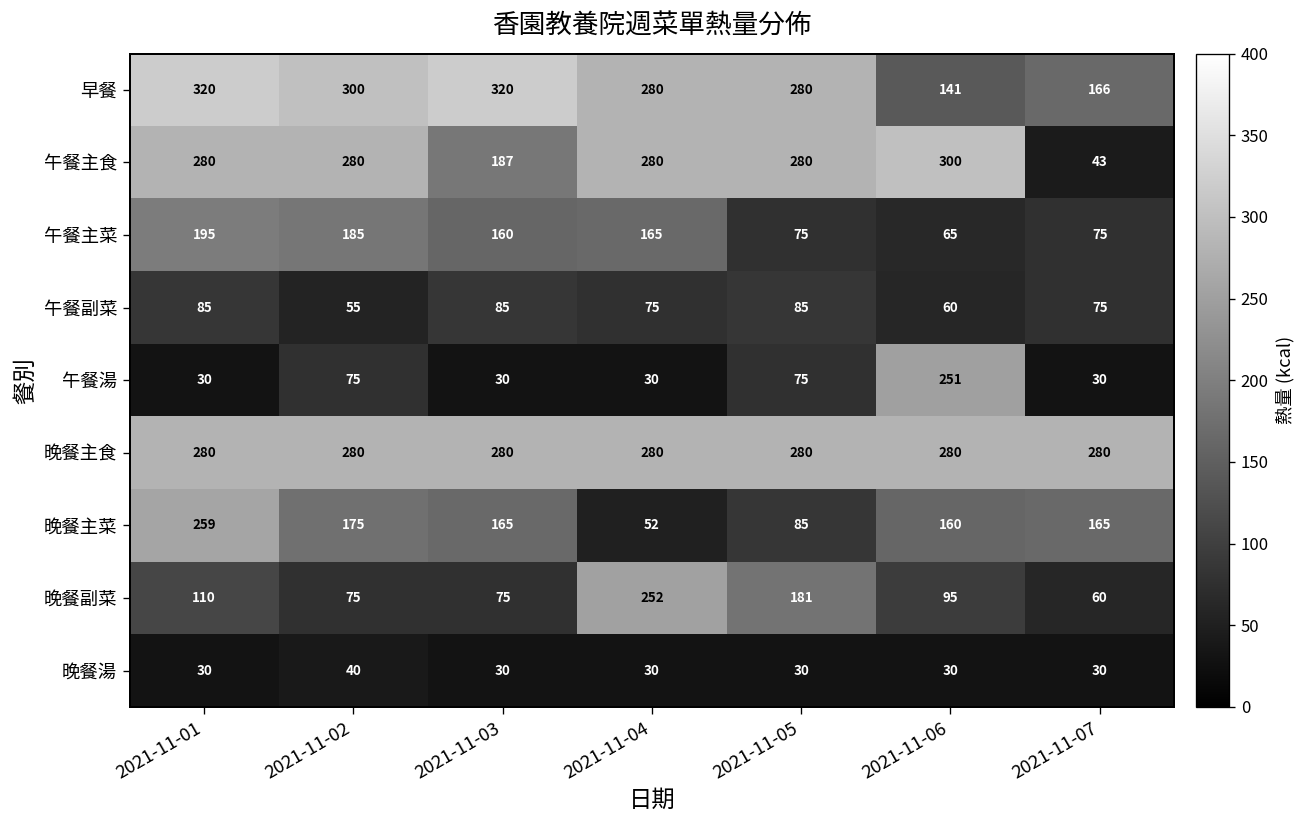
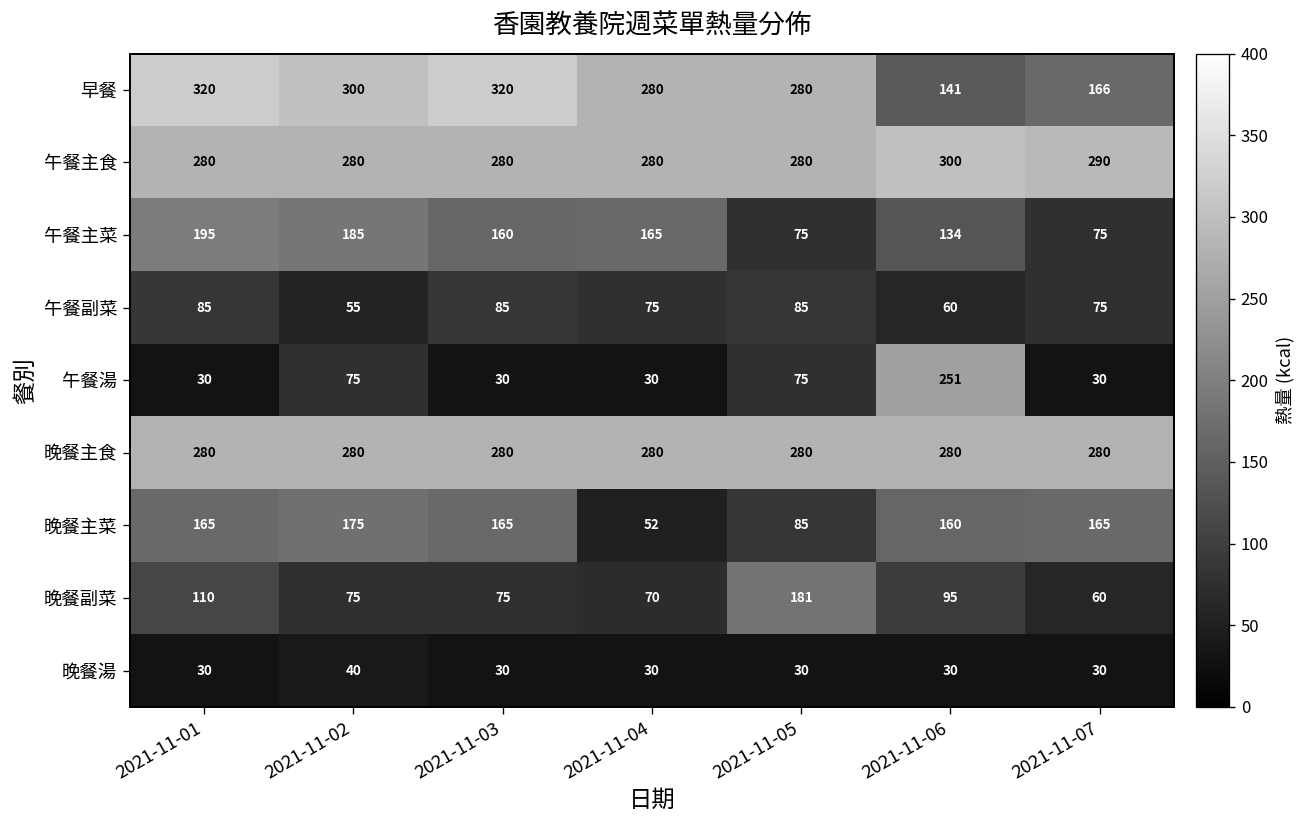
  {
    "早餐": {
      "2021-11-01": 320,
      "2021-11-02": 300,
      "2021-11-03": 320,
      "2021-11-04": 280,
      "2021-11-05": 280,
      "2021-11-06": 141,
      "2021-11-07": 166
    },
    "午餐主食": {
      "2021-11-01": 280,
      "2021-11-02": 280,
-     "2021-11-03": 187,
+     "2021-11-03": 280,
      "2021-11-04": 280,
      "2021-11-05": 280,
      "2021-11-06": 300,
-     "2021-11-07": 43
+     "2021-11-07": 290
    },
    "午餐主菜": {
      "2021-11-01": 195,
      "2021-11-02": 185,
      "2021-11-03": 160,
      "2021-11-04": 165,
      "2021-11-05": 75,
-     "2021-11-06": 65,
+     "2021-11-06": 134,
      "2021-11-07": 75
    },
    "午餐副菜": {
      "2021-11-01": 85,
      "2021-11-02": 55,
      "2021-11-03": 85,
      "2021-11-04": 75,
      "2021-11-05": 85,
      "2021-11-06": 60,
      "2021-11-07": 75
    },
    "午餐湯": {
      "2021-11-01": 30,
      "2021-11-02": 75,
      "2021-11-03": 30,
      "2021-11-04": 30,
      "2021-11-05": 75,
      "2021-11-06": 251,
      "2021-11-07": 30
    },
    "晚餐主食": {
      "2021-11-01": 280,
      "2021-11-02": 280,
      "2021-11-03": 280,
      "2021-11-04": 280,
      "2021-11-05": 280,
      "2021-11-06": 280,
      "2021-11-07": 280
    },
    "晚餐主菜": {
-     "2021-11-01": 259,
+     "2021-11-01": 165,
      "2021-11-02": 175,
      "2021-11-03": 165,
      "2021-11-04": 52,
      "2021-11-05": 85,
      "2021-11-06": 160,
      "2021-11-07": 165
    },
    "晚餐副菜": {
      "2021-11-01": 110,
      "2021-11-02": 75,
      "2021-11-03": 75,
-     "2021-11-04": 252,
+     "2021-11-04": 70,
      "2021-11-05": 181,
      "2021-11-06": 95,
      "2021-11-07": 60
    },
    "晚餐湯": {
      "2021-11-01": 30,
      "2021-11-02": 40,
      "2021-11-03": 30,
      "2021-11-04": 30,
      "2021-11-05": 30,
      "2021-11-06": 30,
      "2021-11-07": 30
    }
  }
